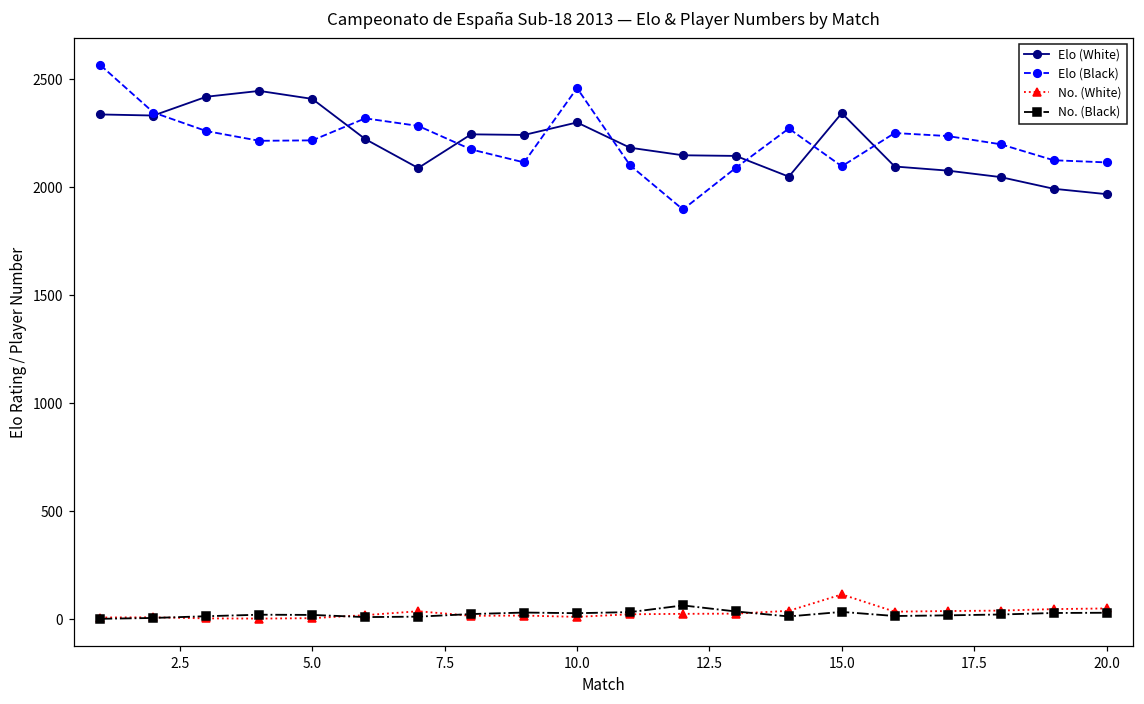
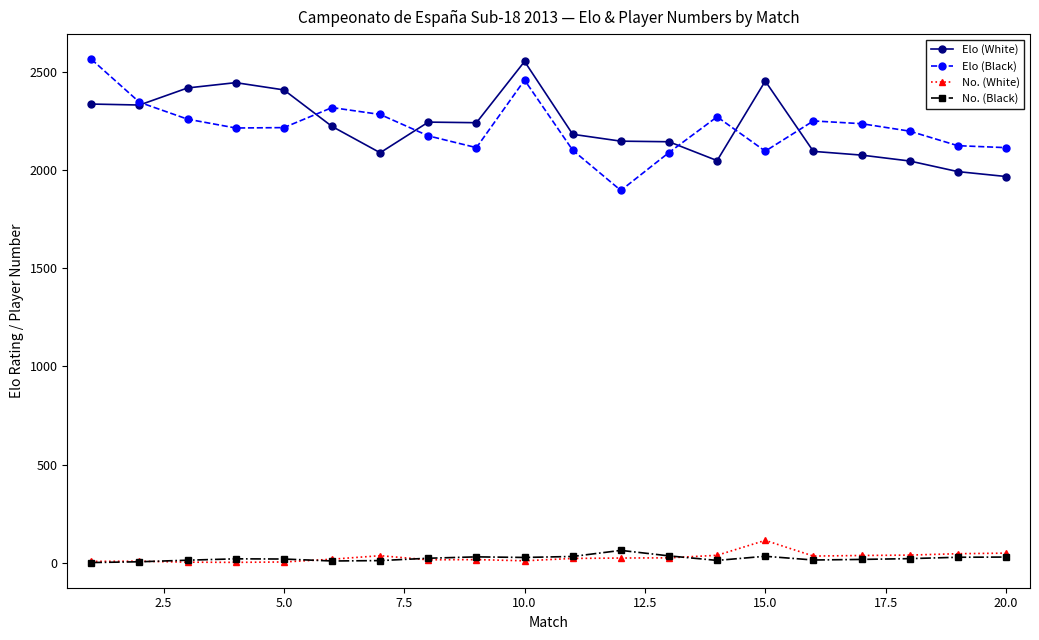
  {
    "Elo (White)": {
      "5.0": 2410,
-     "10.0": 2300,
-     "15.0": 2340,
+     "10.0": 2550,
+     "15.0": 2450,
      "20.0": 1970
    },
    "Elo (Black)": {
      "5.0": 2220,
      "10.0": 2460,
      "15.0": 2100,
      "20.0": 2110
    },
    "No. (White)": {
      "5.0": 0,
      "10.0": 10,
      "15.0": 110,
      "20.0": 50
    },
    "No. (Black)": {
      "5.0": 20,
      "10.0": 30,
      "15.0": 30,
      "20.0": 30
    }
  }
